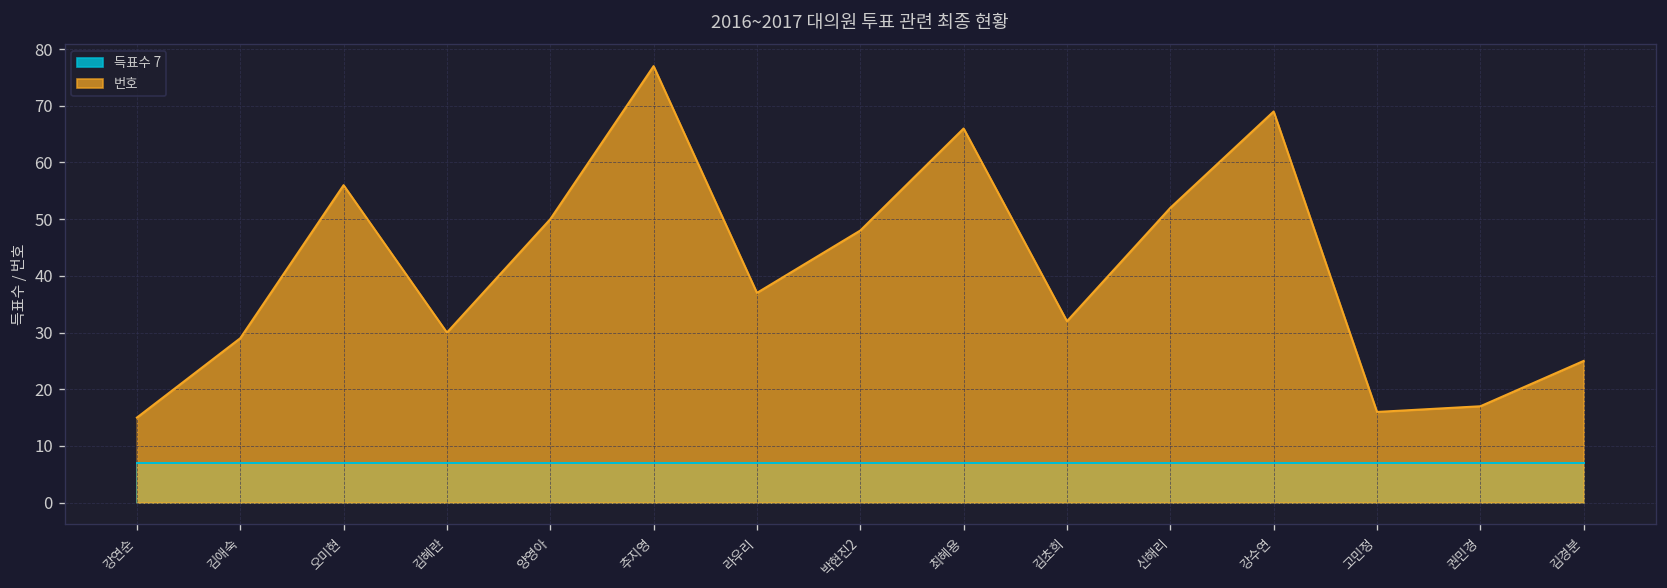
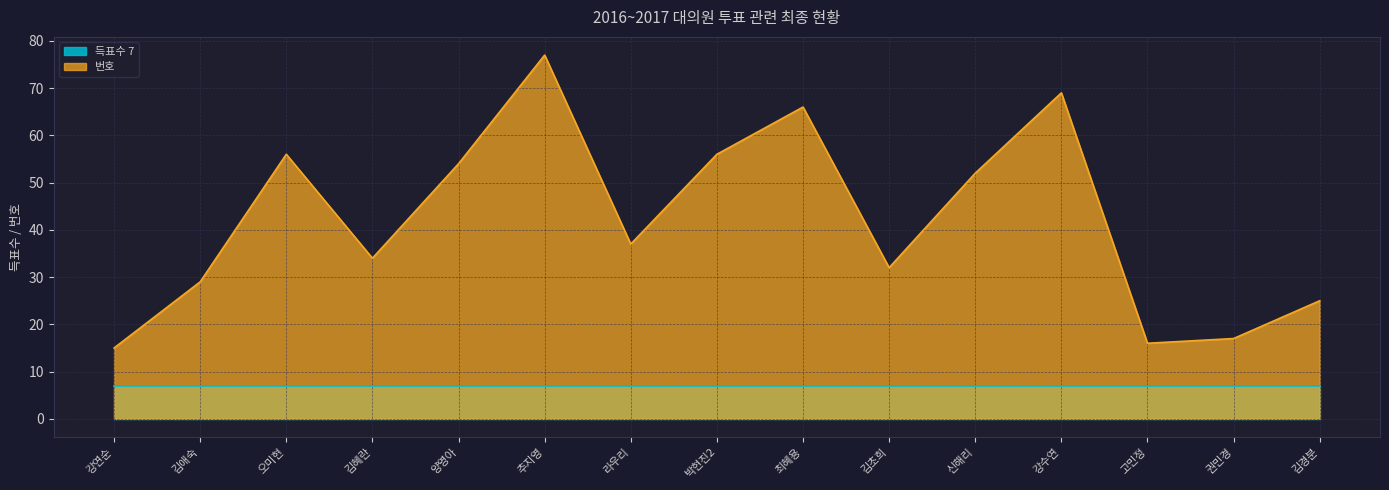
  {
    "득표수 7": {
      "강연순": 7,
      "김애숙": 7,
      "오미현": 7,
      "김혜란": 7,
      "양영아": 7,
      "추지영": 7,
      "라우리": 7,
      "박현진2": 7,
      "최혜용": 7,
      "김초희": 7,
      "신해리": 7,
      "강수연": 7,
      "고민정": 7,
      "권민경": 7,
      "김경분": 7
    },
    "번호": {
      "강연순": 15,
      "김애숙": 29,
      "오미현": 56,
-     "김혜란": 30,
-     "양영아": 50,
+     "김혜란": 34,
+     "양영아": 54,
      "추지영": 77,
      "라우리": 37,
-     "박현진2": 48,
+     "박현진2": 56,
      "최혜용": 66,
      "김초희": 32,
      "신해리": 52,
      "강수연": 69,
      "고민정": 16,
      "권민경": 17,
      "김경분": 25
    }
  }
